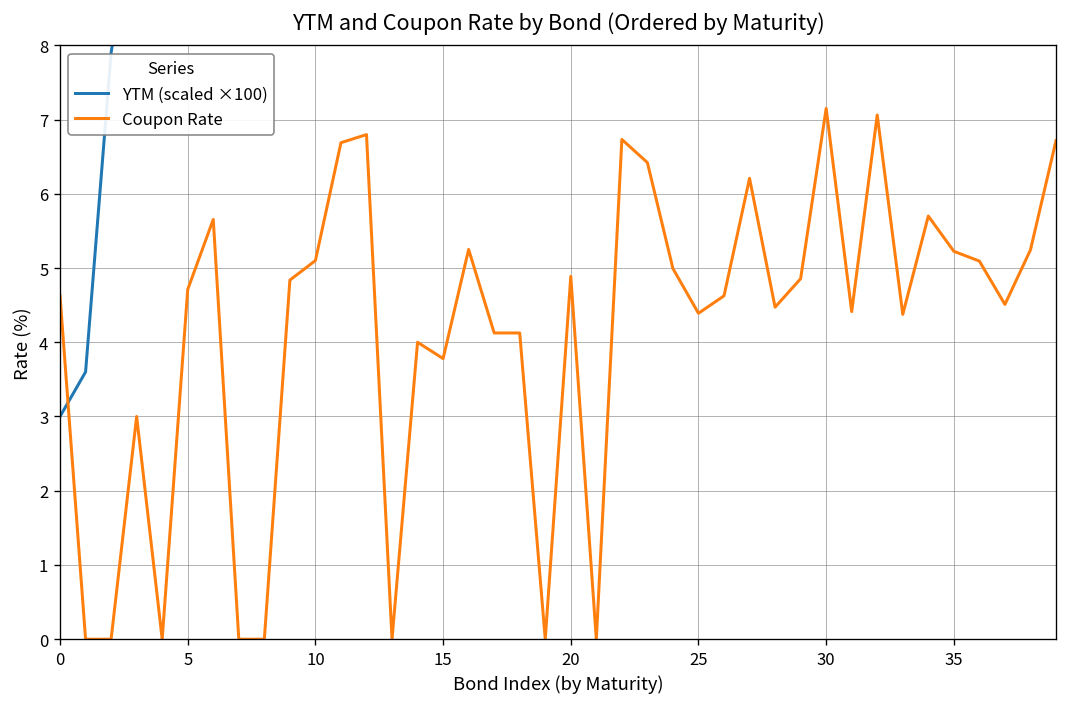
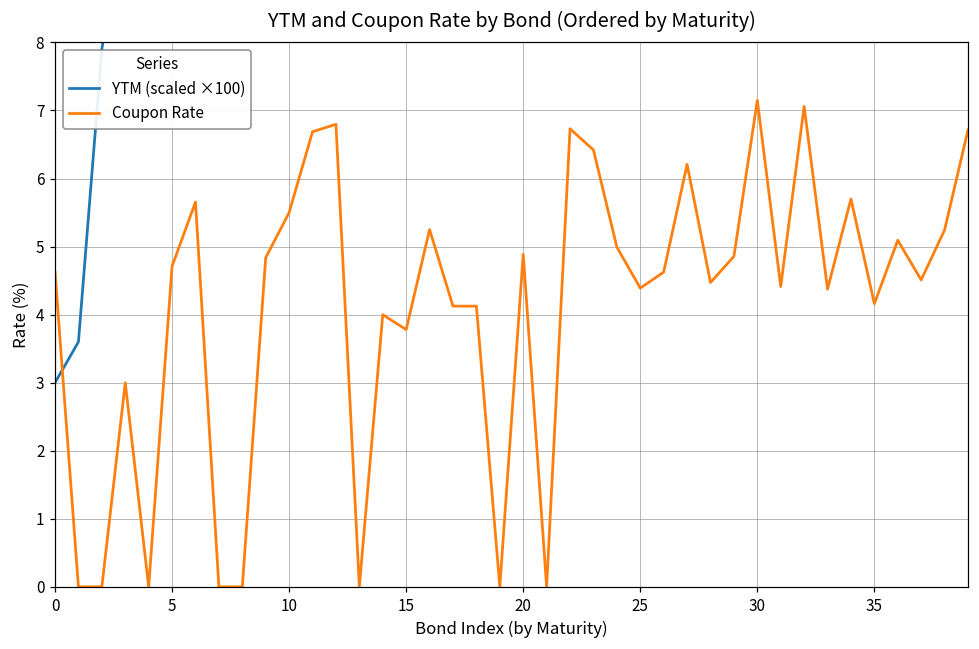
  {
    "YTM (scaled ×100)": {
      "0": 3.0
    },
    "Coupon Rate": {
      "0": 4.6,
      "5": 4.7,
-     "10": 5.1,
+     "10": 5.5,
      "15": 3.8,
      "20": 4.9,
      "25": 4.4,
      "30": 7.2,
-     "35": 5.2
+     "35": 4.2
    }
  }
